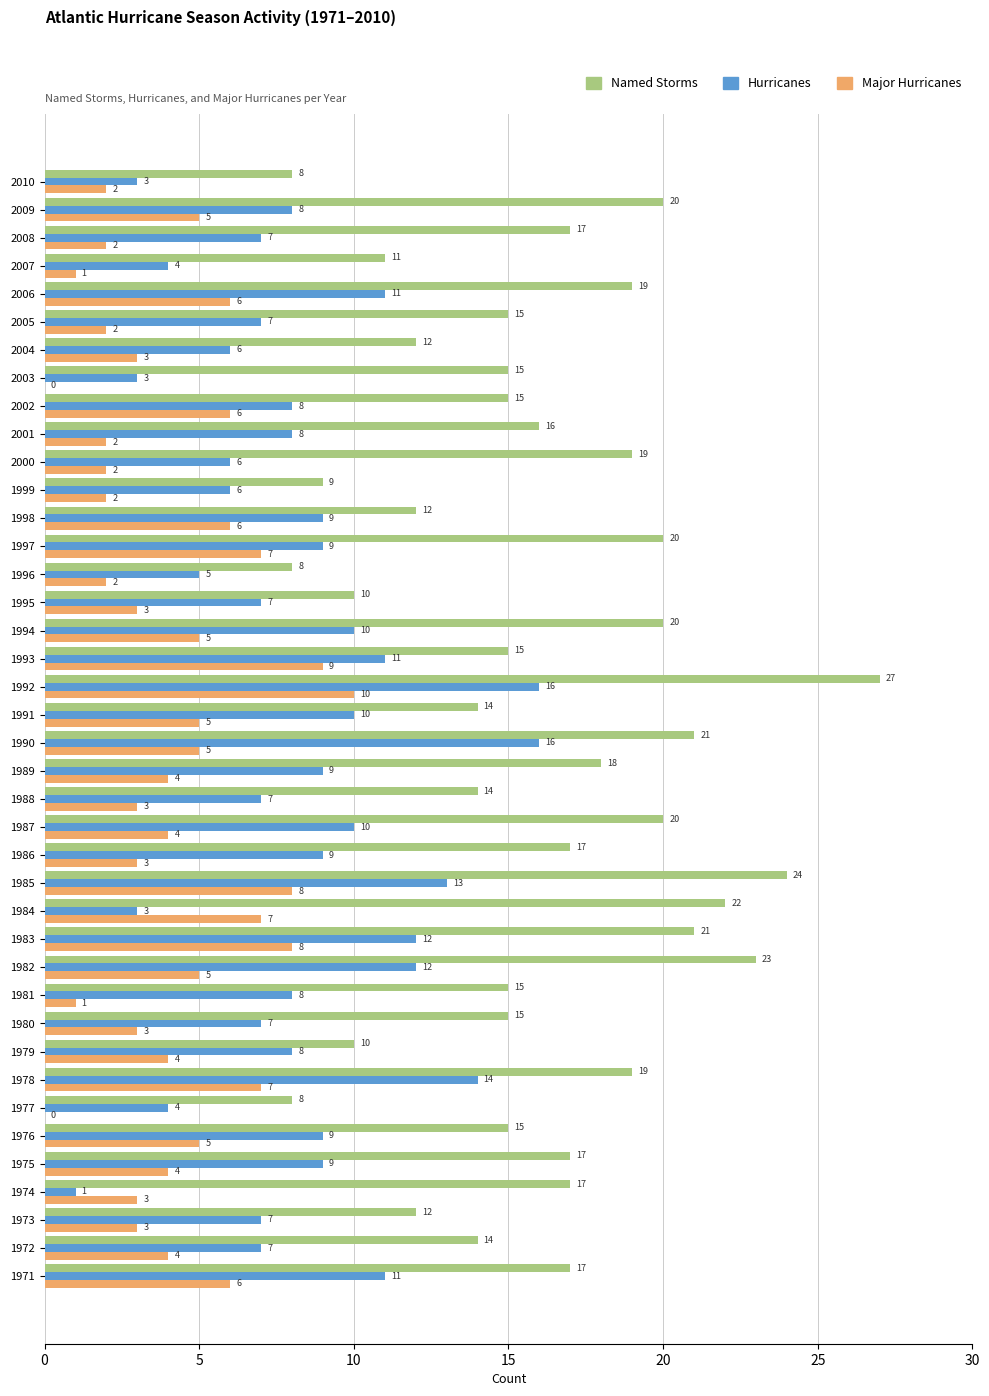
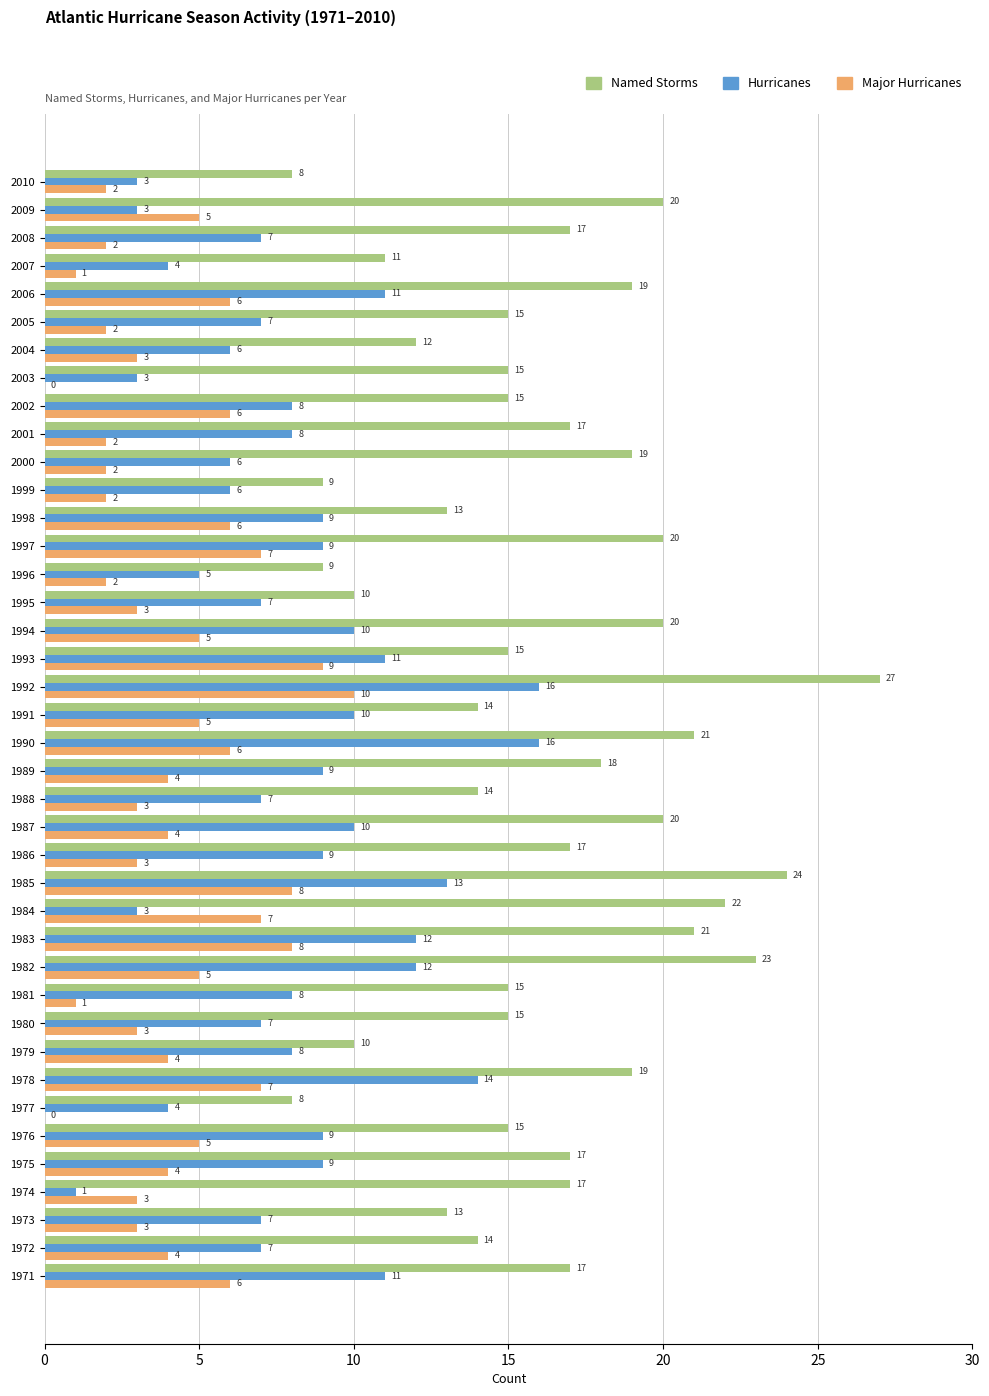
  {
    "Named Storms": {
      "2010": 8,
      "2009": 20,
      "2008": 17,
      "2007": 11,
      "2006": 19,
      "2005": 15,
      "2004": 12,
      "2003": 15,
      "2002": 15,
-     "2001": 16,
+     "2001": 17,
      "2000": 19,
      "1999": 9,
-     "1998": 12,
+     "1998": 13,
      "1997": 20,
-     "1996": 8,
+     "1996": 9,
      "1995": 10,
      "1994": 20,
      "1993": 15,
      "1992": 27,
      "1991": 14,
      "1990": 21,
      "1989": 18,
      "1988": 14,
      "1987": 20,
      "1986": 17,
      "1985": 24,
      "1984": 22,
      "1983": 21,
      "1982": 23,
      "1981": 15,
      "1980": 15,
      "1979": 10,
      "1978": 19,
      "1977": 8,
      "1976": 15,
      "1975": 17,
      "1974": 17,
-     "1973": 12,
+     "1973": 13,
      "1972": 14,
      "1971": 17
    },
    "Hurricanes": {
      "2010": 3,
-     "2009": 8,
+     "2009": 3,
      "2008": 7,
      "2007": 4,
      "2006": 11,
      "2005": 7,
      "2004": 6,
      "2003": 3,
      "2002": 8,
      "2001": 8,
      "2000": 6,
      "1999": 6,
      "1998": 9,
      "1997": 9,
      "1996": 5,
      "1995": 7,
      "1994": 10,
      "1993": 11,
      "1992": 16,
      "1991": 10,
      "1990": 16,
      "1989": 9,
      "1988": 7,
      "1987": 10,
      "1986": 9,
      "1985": 13,
      "1984": 3,
      "1983": 12,
      "1982": 12,
      "1981": 8,
      "1980": 7,
      "1979": 8,
      "1978": 14,
      "1977": 4,
      "1976": 9,
      "1975": 9,
      "1974": 1,
      "1973": 7,
      "1972": 7,
      "1971": 11
    },
    "Major Hurricanes": {
      "2010": 2,
      "2009": 5,
      "2008": 2,
      "2007": 1,
      "2006": 6,
      "2005": 2,
      "2004": 3,
      "2003": 0,
      "2002": 6,
      "2001": 2,
      "2000": 2,
      "1999": 2,
      "1998": 6,
      "1997": 7,
      "1996": 2,
      "1995": 3,
      "1994": 5,
      "1993": 9,
      "1992": 10,
      "1991": 5,
-     "1990": 5,
+     "1990": 6,
      "1989": 4,
      "1988": 3,
      "1987": 4,
      "1986": 3,
      "1985": 8,
      "1984": 7,
      "1983": 8,
      "1982": 5,
      "1981": 1,
      "1980": 3,
      "1979": 4,
      "1978": 7,
      "1977": 0,
      "1976": 5,
      "1975": 4,
      "1974": 3,
      "1973": 3,
      "1972": 4,
      "1971": 6
    }
  }
